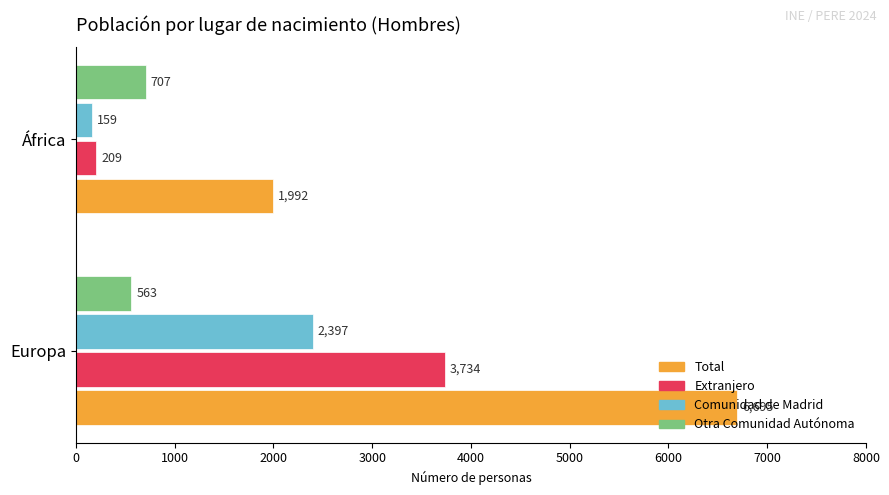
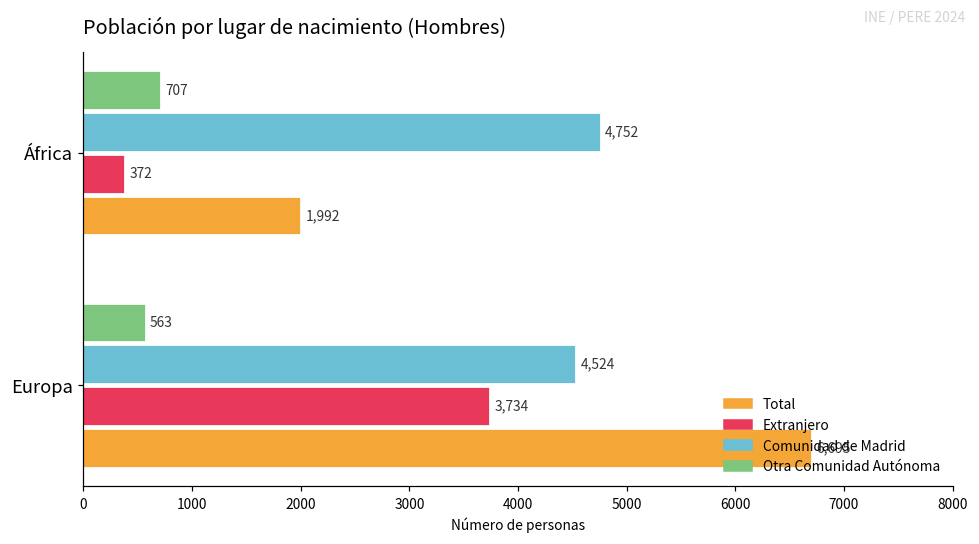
  {
    "Total": {
      "África": "1,992",
      "Europa": "6,695"
    },
    "Extranjero": {
-     "África": "209",
+     "África": "372",
      "Europa": "3,734"
    },
    "Comunidad de Madrid": {
-     "África": "159",
-     "Europa": "2,397"
+     "África": "4,752",
+     "Europa": "4,524"
    },
    "Otra Comunidad Autónoma": {
      "África": "707",
      "Europa": "563"
    }
  }
